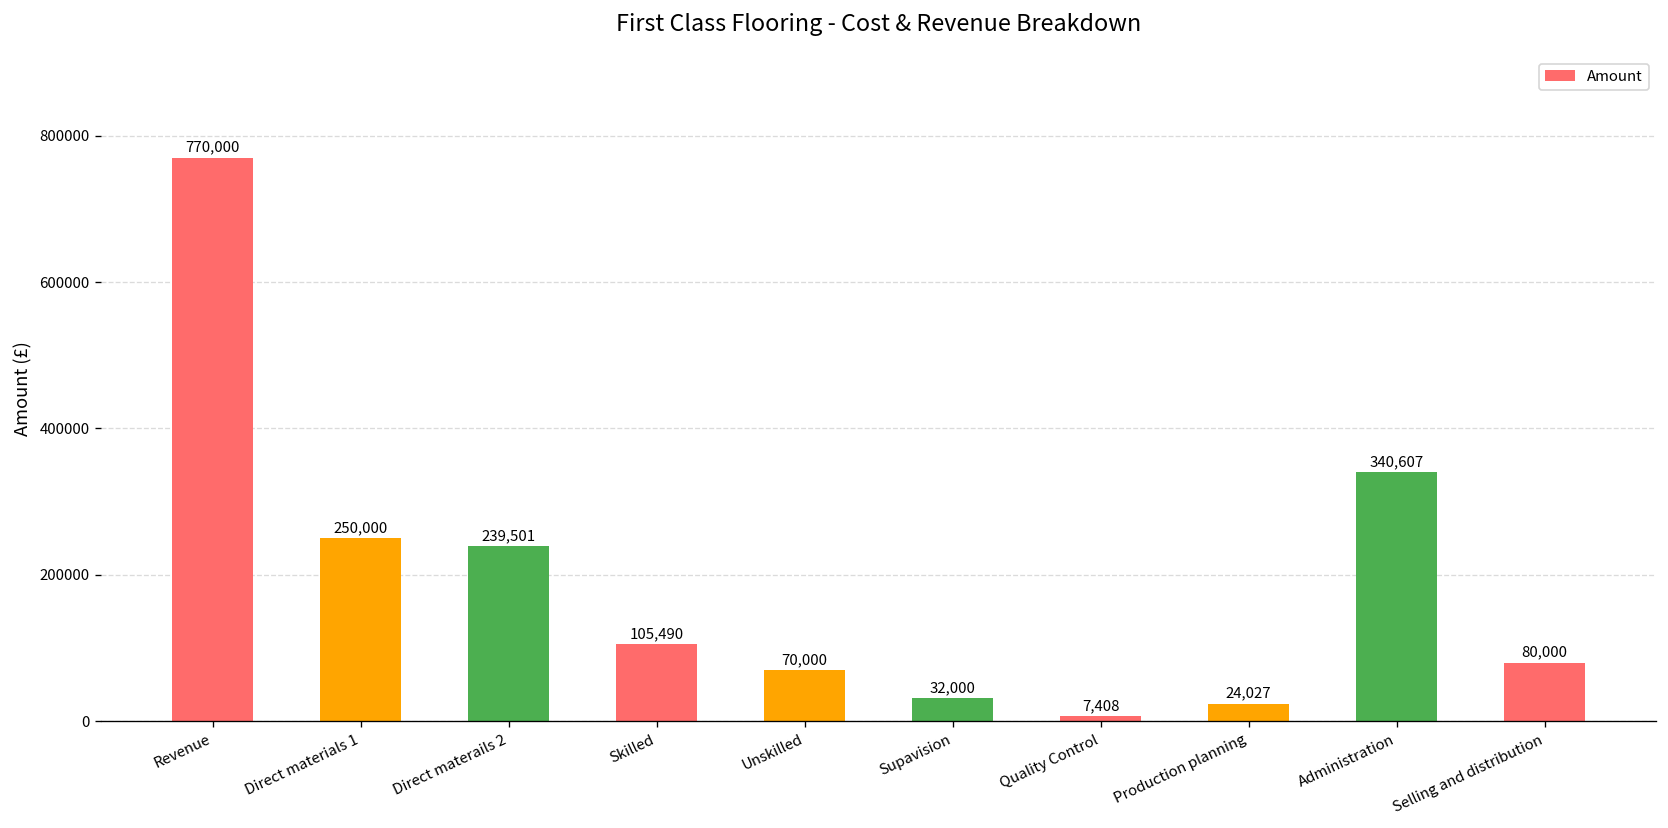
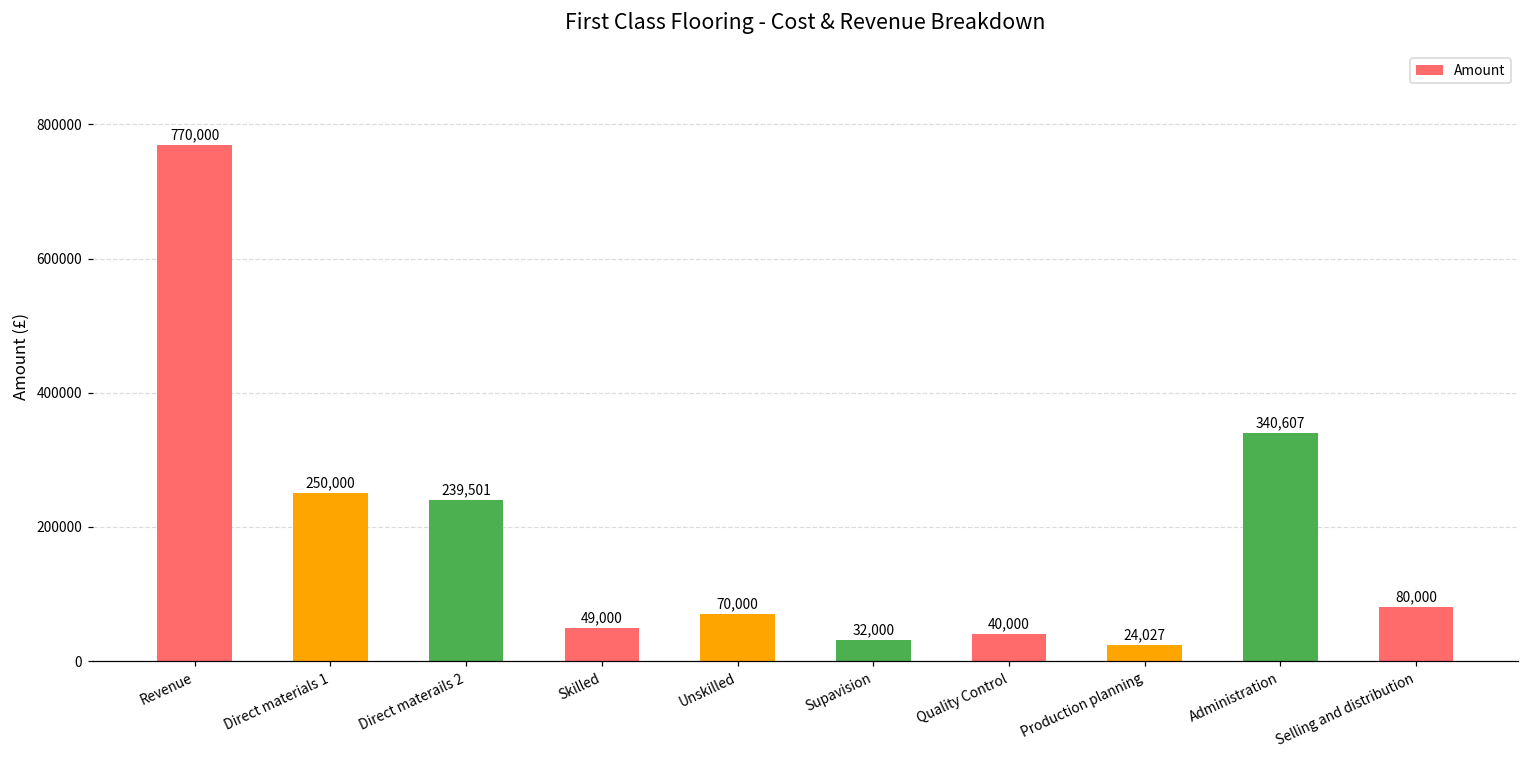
  {
    "Revenue": "770,000",
    "Direct materials 1": "250,000",
    "Direct materails 2": "239,501",
-   "Skilled": "105,490",
+   "Skilled": "49,000",
    "Unskilled": "70,000",
    "Supavision": "32,000",
-   "Quality Control": "7,408",
+   "Quality Control": "40,000",
    "Production planning": "24,027",
    "Administration": "340,607",
    "Selling and distribution": "80,000"
  }
